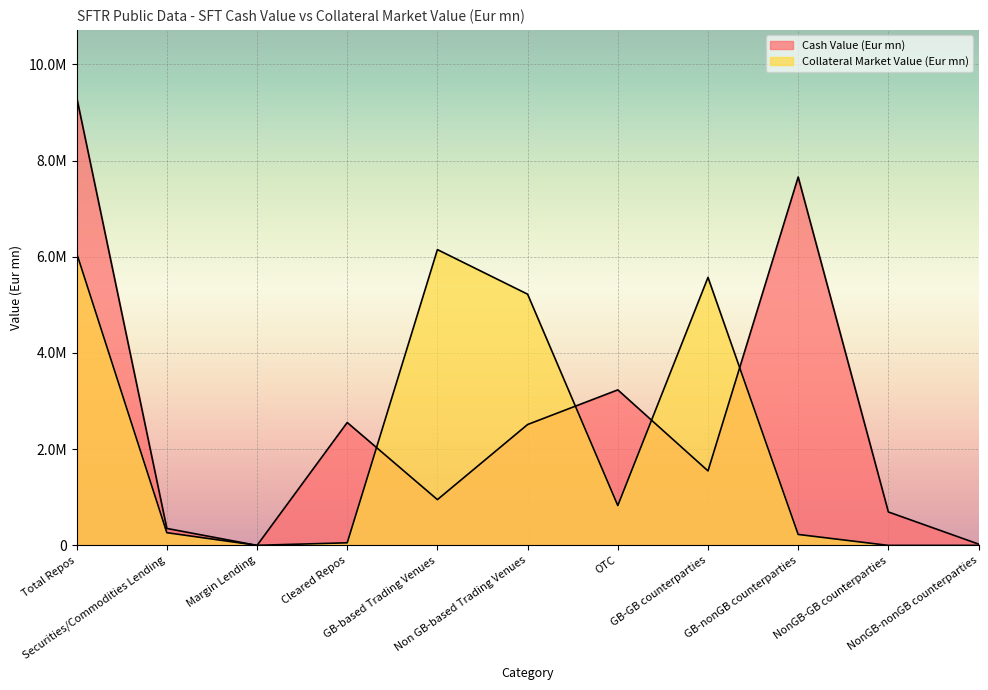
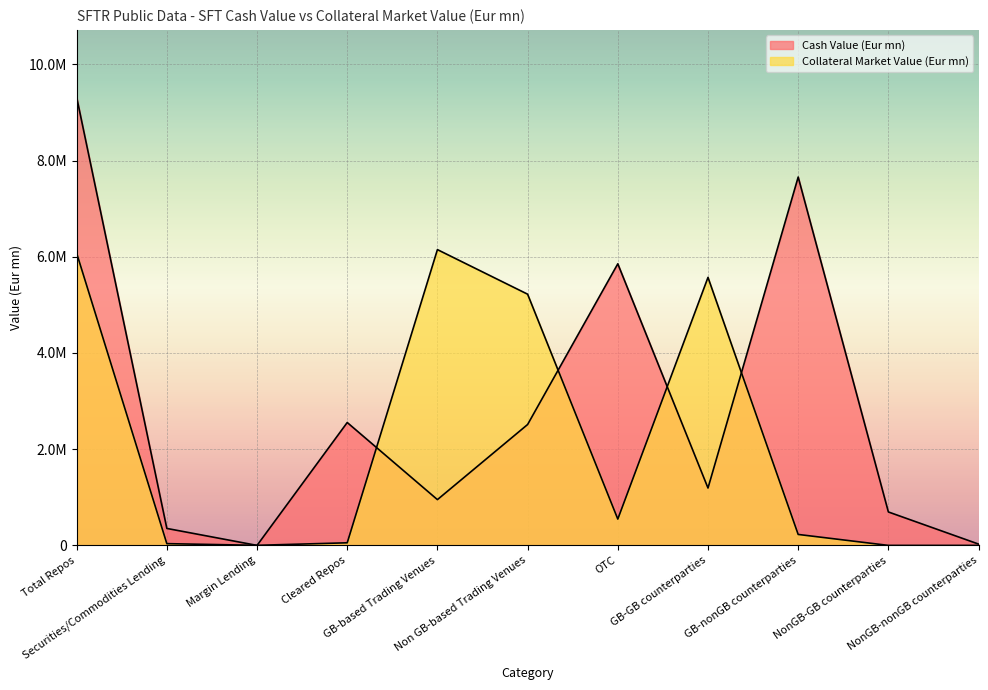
  {
    "Cash Value (Eur mn)": {
      "Total Repos": 9300000,
      "Securities/Commodities Lending": 400000,
      "Cleared Repos": 2600000,
      "GB-based Trading Venues": 1000000,
      "Non GB-based Trading Venues": 2500000,
-     "OTC": 3200000,
-     "GB-GB counterparties": 1500000,
+     "OTC": 5900000,
+     "GB-GB counterparties": 1200000,
      "GB-nonGB counterparties": 7700000,
      "NonGB-GB counterparties": 700000
    },
    "Collateral Market Value (Eur mn)": {
      "Total Repos": 6100000,
-     "Securities/Commodities Lending": 300000,
+     "Securities/Commodities Lending": 0,
      "Cleared Repos": 100000,
      "GB-based Trading Venues": 6100000,
      "Non GB-based Trading Venues": 5200000,
-     "OTC": 800000,
+     "OTC": 500000,
      "GB-GB counterparties": 5600000,
      "GB-nonGB counterparties": 200000,
      "NonGB-GB counterparties": 0
    }
  }
